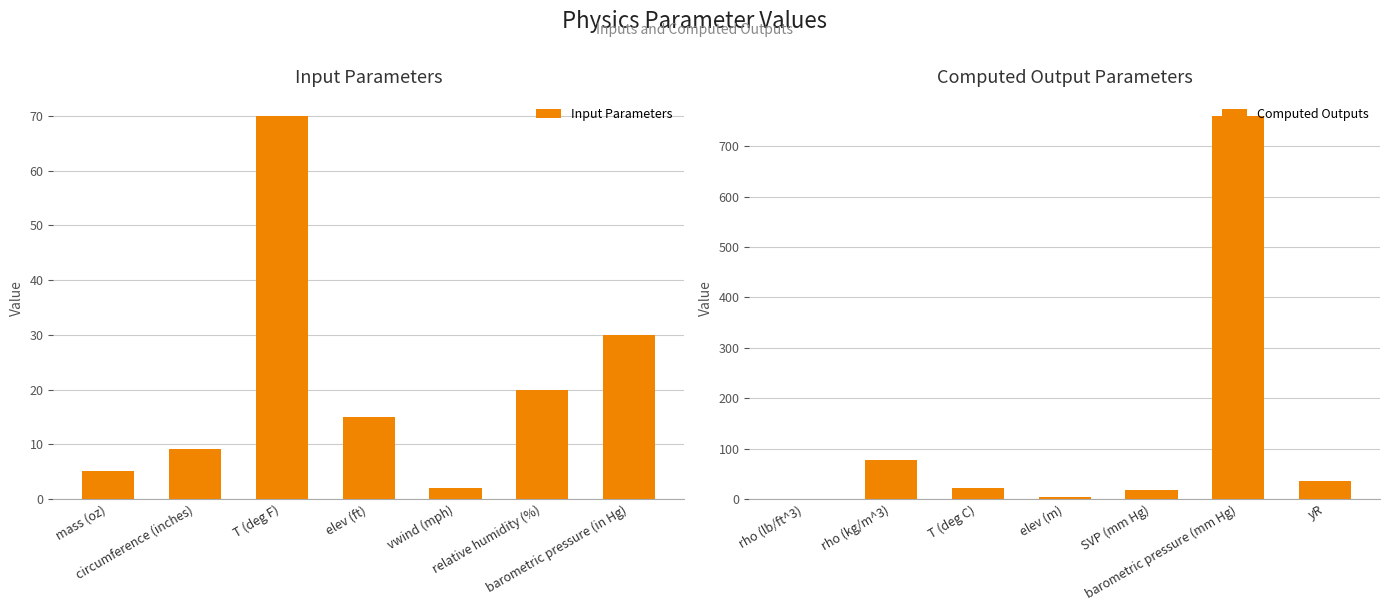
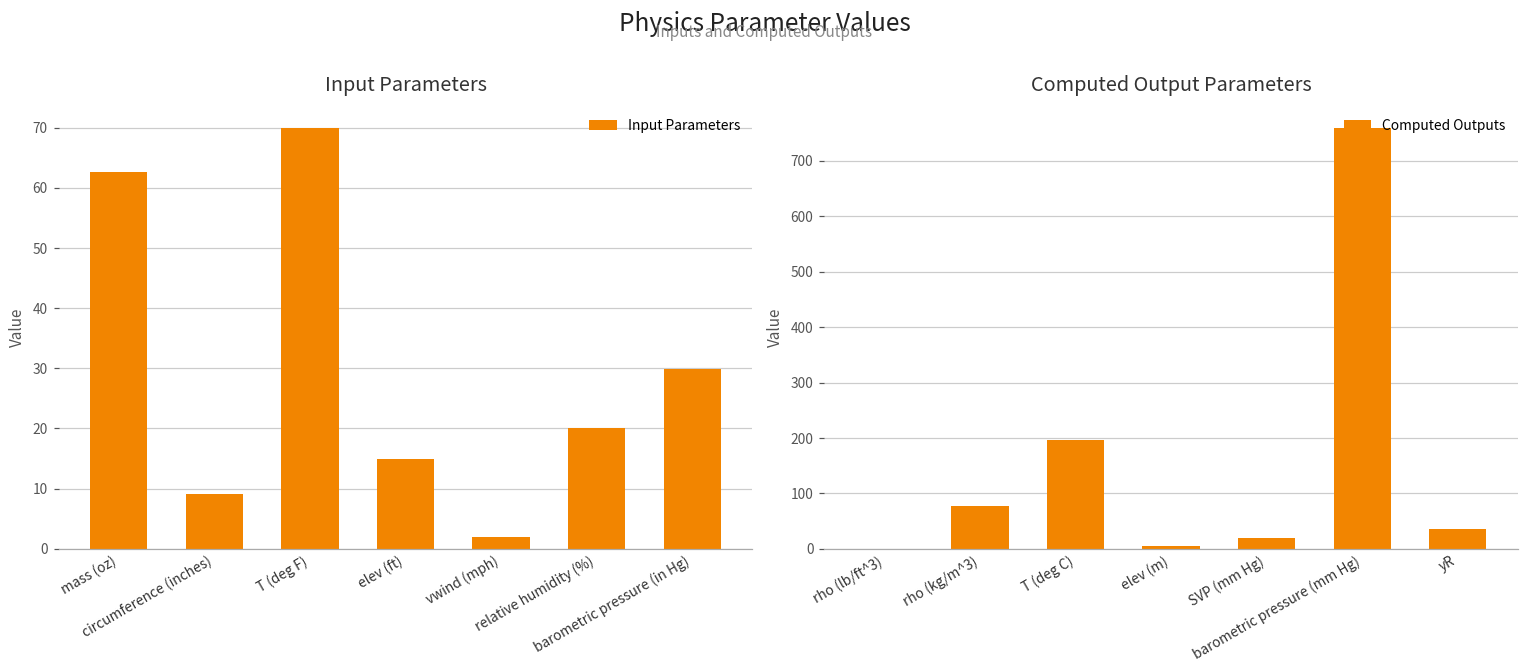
  {
    "Input Parameters": {
-     "mass (oz)": 5,
+     "mass (oz)": 63,
      "circumference (inches)": 9,
      "T (deg F)": 70,
      "elev (ft)": 15,
      "vwind (mph)": 2,
      "relative humidity (%)": 20,
      "barometric pressure (in Hg)": 30
    },
    "Computed Output Parameters": {
      "rho (kg/m^3)": 80,
-     "T (deg C)": 20,
+     "T (deg C)": 200,
      "SVP (mm Hg)": 20,
      "barometric pressure (mm Hg)": 760,
      "yR": 40
    }
  }
